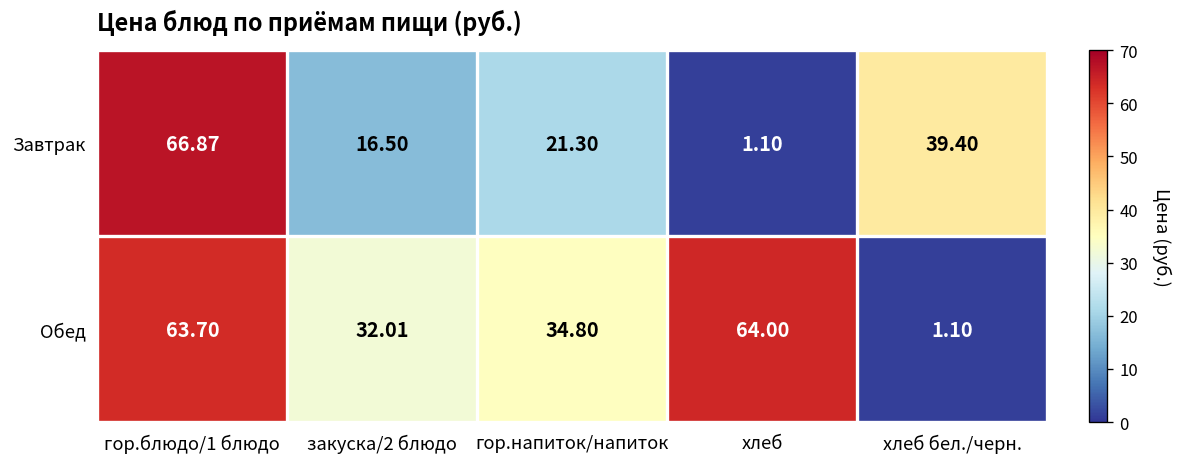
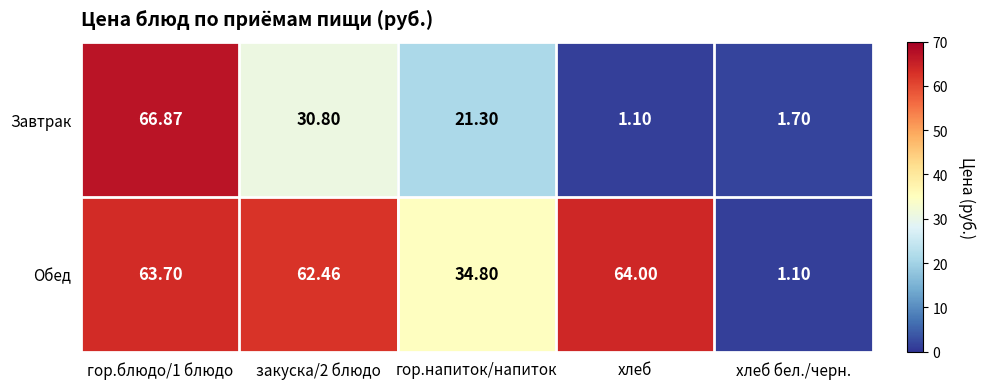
  {
    "Завтрак": {
      "гор.блюдо/1 блюдо": 66.87,
-     "закуска/2 блюдо": 16.50,
+     "закуска/2 блюдо": 30.80,
      "гор.напиток/напиток": 21.30,
      "хлеб": 1.10,
-     "хлеб бел./черн.": 39.40
+     "хлеб бел./черн.": 1.70
    },
    "Обед": {
      "гор.блюдо/1 блюдо": 63.70,
-     "закуска/2 блюдо": 32.01,
+     "закуска/2 блюдо": 62.46,
      "гор.напиток/напиток": 34.80,
      "хлеб": 64.00,
      "хлеб бел./черн.": 1.10
    }
  }
